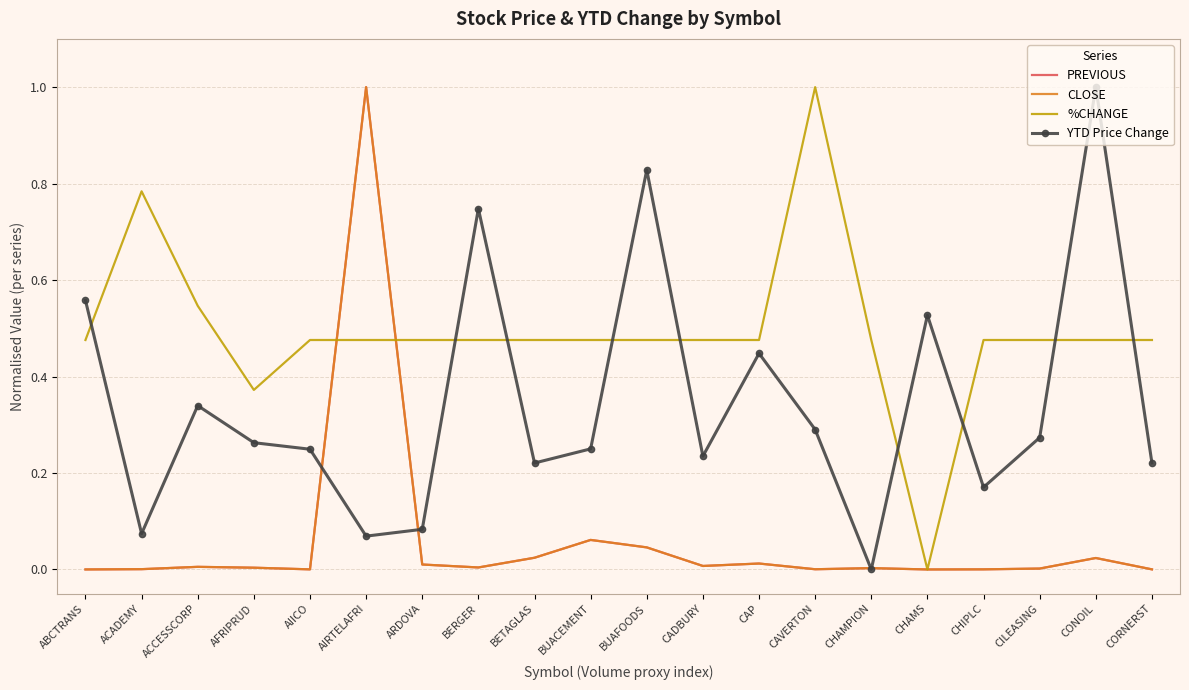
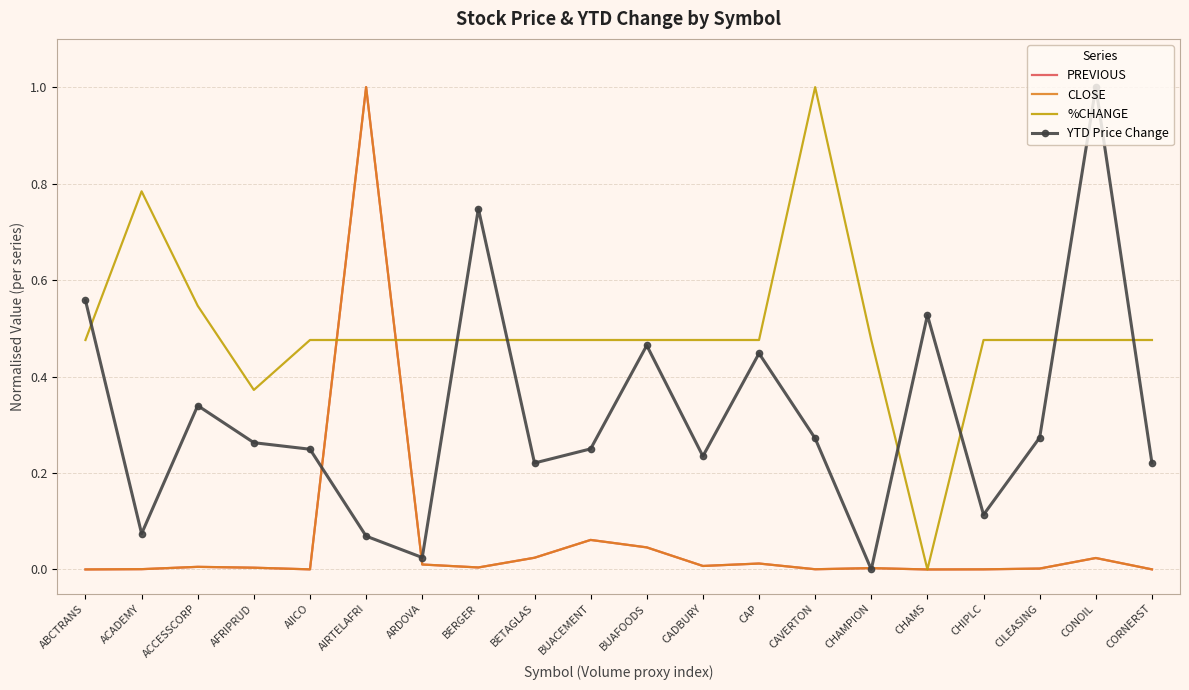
  {
    "YTD Price Change": {
      "ABCTRANS": 0.56,
      "ACADEMY": 0.07,
      "ACCESSCORP": 0.34,
      "AFRIPRUD": 0.26,
      "AIICO": 0.25,
      "AIRTELAFRI": 0.07,
-     "ARDOVA": 0.08,
+     "ARDOVA": 0.02,
      "BERGER": 0.75,
      "BETAGLAS": 0.22,
      "BUACEMENT": 0.25,
-     "BUAFOODS": 0.83,
+     "BUAFOODS": 0.46,
      "CADBURY": 0.23,
      "CAP": 0.45,
-     "CAVERTON": 0.29,
+     "CAVERTON": 0.27,
      "CHAMS": 0.53,
-     "CHIPLC": 0.17,
+     "CHIPLC": 0.11,
      "CILEASING": 0.27,
      "CORNERST": 0.22
    }
  }
